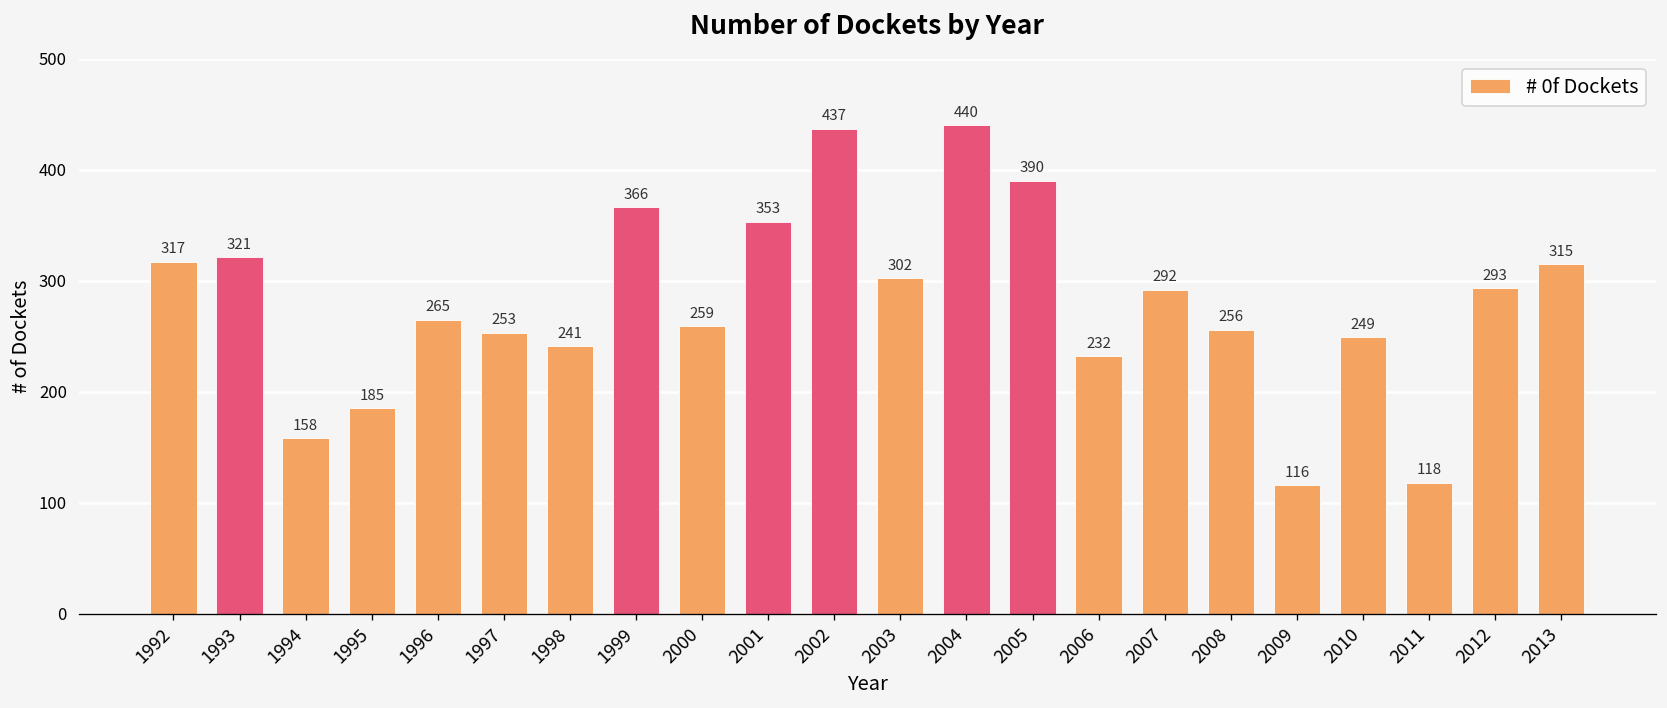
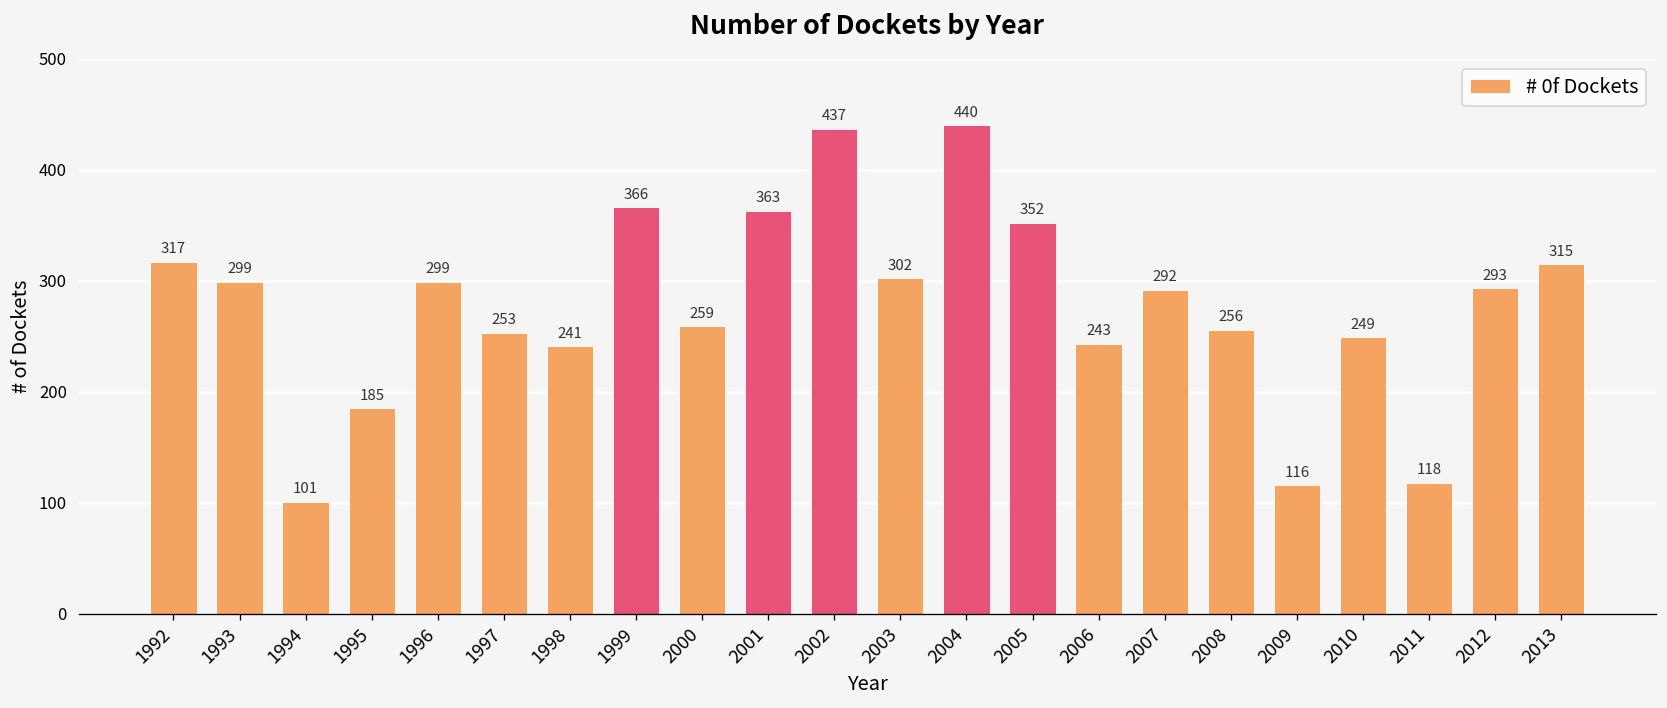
  {
    "1992": 317,
-   "1993": 321,
-   "1994": 158,
+   "1993": 299,
+   "1994": 101,
    "1995": 185,
-   "1996": 265,
+   "1996": 299,
    "1997": 253,
    "1998": 241,
    "1999": 366,
    "2000": 259,
-   "2001": 353,
+   "2001": 363,
    "2002": 437,
    "2003": 302,
    "2004": 440,
-   "2005": 390,
-   "2006": 232,
+   "2005": 352,
+   "2006": 243,
    "2007": 292,
    "2008": 256,
    "2009": 116,
    "2010": 249,
    "2011": 118,
    "2012": 293,
    "2013": 315
  }
